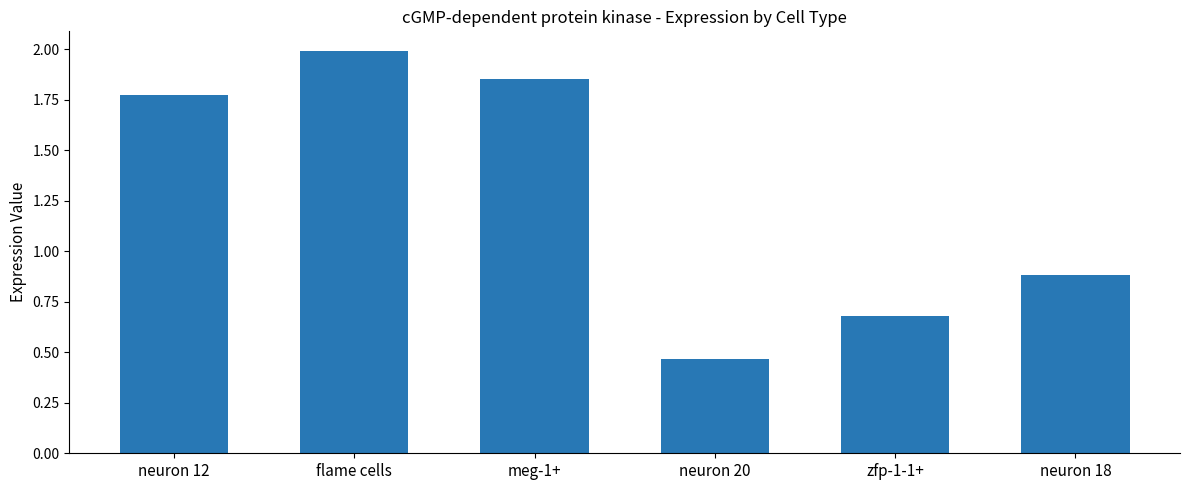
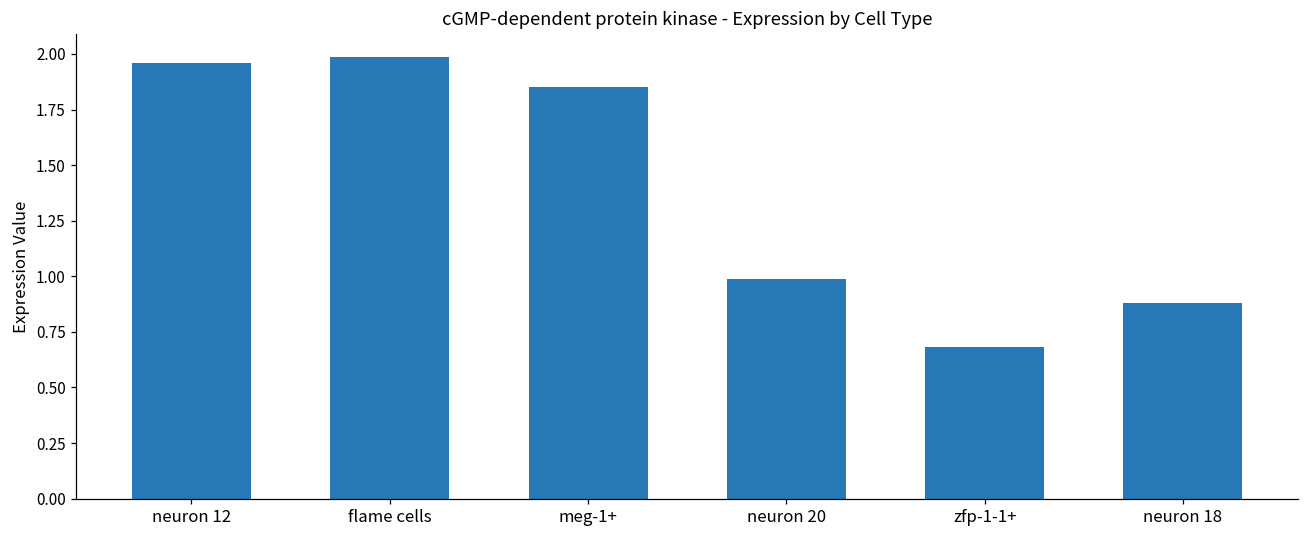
  {
-   "neuron 12": 1.77,
+   "neuron 12": 1.96,
    "flame cells": 1.99,
    "meg-1+": 1.85,
-   "neuron 20": 0.47,
+   "neuron 20": 0.99,
    "zfp-1-1+": 0.68,
    "neuron 18": 0.88
  }
